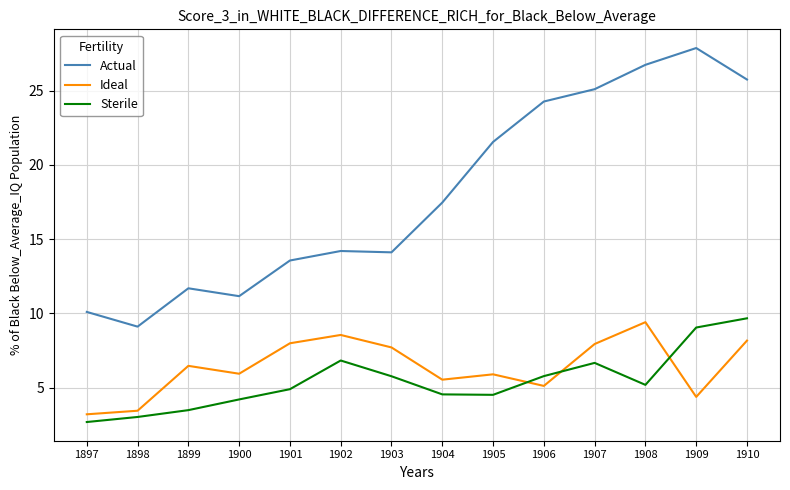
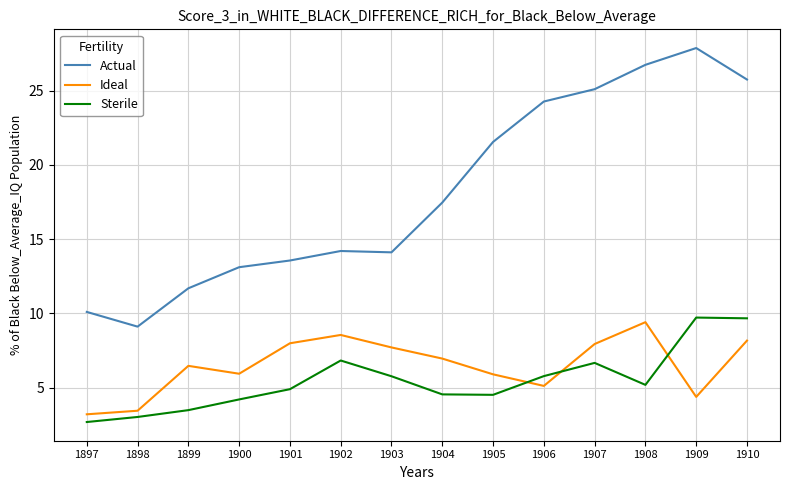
  {
    "Actual": {
      "1897": 10.1,
      "1898": 9.1,
      "1899": 11.7,
-     "1900": 11.2,
+     "1900": 13.1,
      "1901": 13.6,
      "1902": 14.2,
      "1903": 14.1,
      "1904": 17.5,
      "1905": 21.5,
      "1906": 24.3,
      "1907": 25.1,
      "1908": 26.7,
      "1909": 27.9,
      "1910": 25.7
    },
    "Ideal": {
      "1897": 3.2,
      "1898": 3.5,
      "1899": 6.5,
      "1900": 5.9,
      "1901": 8.0,
      "1902": 8.6,
      "1903": 7.7,
-     "1904": 5.5,
+     "1904": 7.0,
      "1905": 5.9,
      "1906": 5.1,
      "1907": 7.9,
      "1908": 9.4,
      "1909": 4.4,
      "1910": 8.2
    },
    "Sterile": {
      "1897": 2.7,
      "1898": 3.0,
      "1899": 3.5,
      "1900": 4.2,
      "1901": 4.9,
      "1902": 6.8,
      "1903": 5.8,
      "1904": 4.6,
      "1905": 4.5,
      "1906": 5.8,
      "1907": 6.7,
      "1908": 5.2,
-     "1909": 9.1,
+     "1909": 9.7,
      "1910": 9.7
    }
  }
